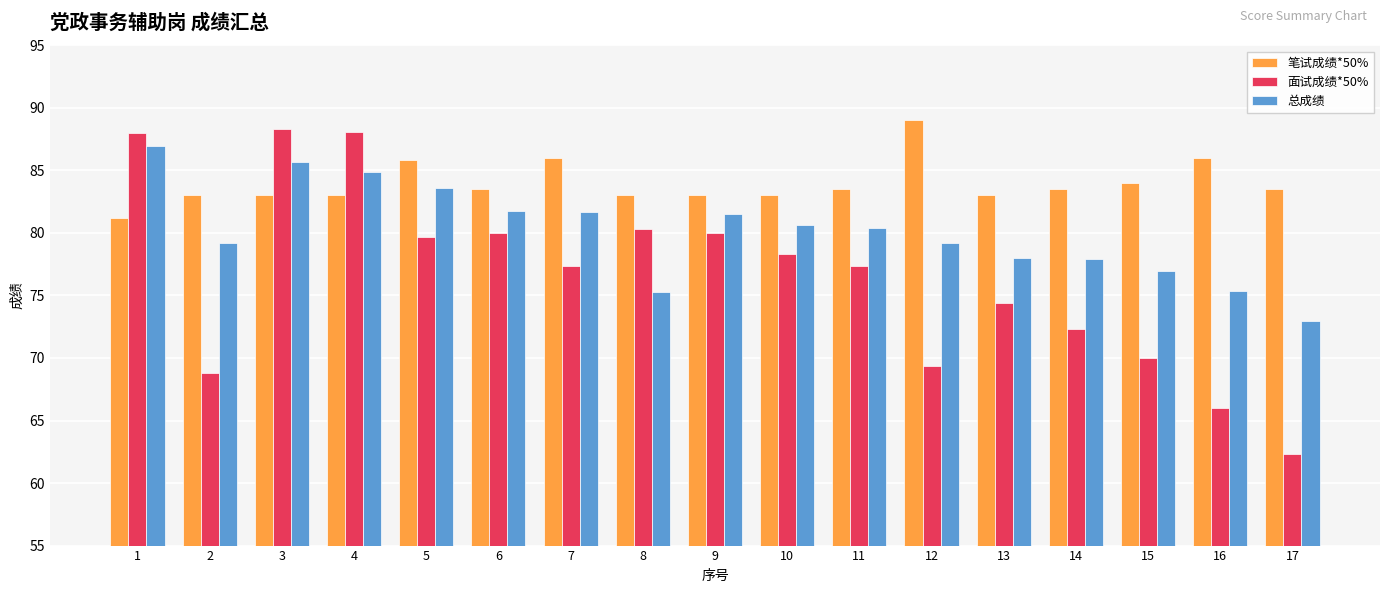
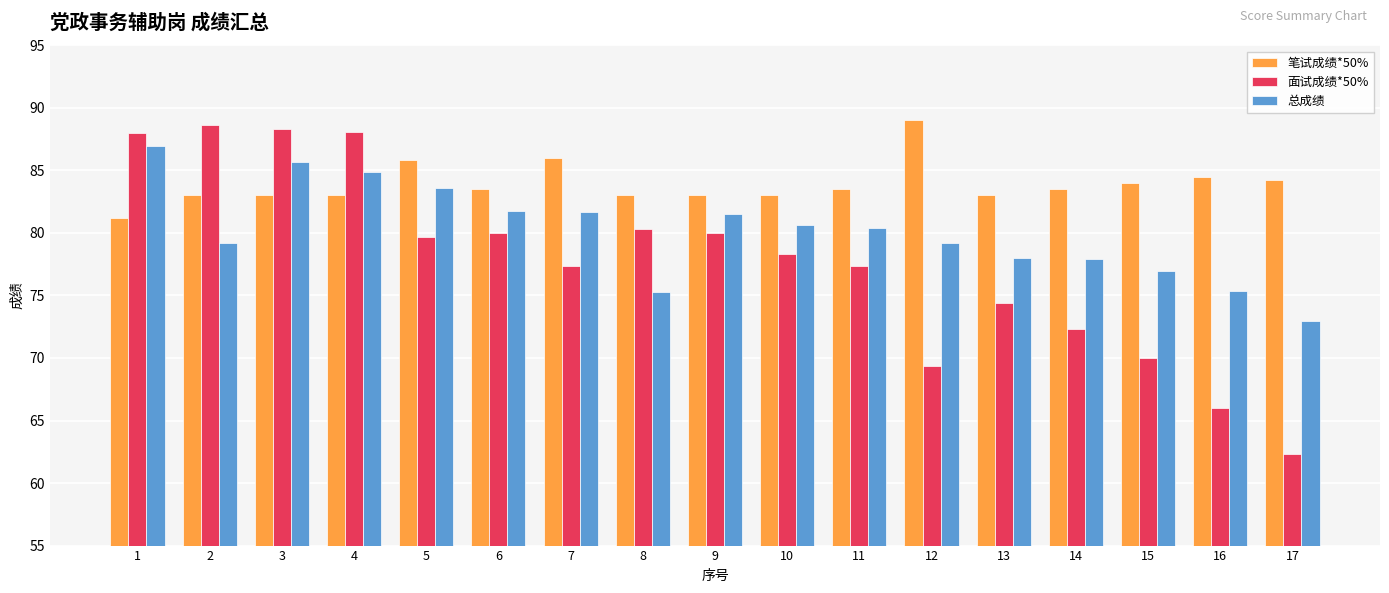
  {
    "笔试成绩*50%": {
      "1": 81.2,
      "2": 83.0,
      "3": 83.0,
      "4": 83.0,
      "5": 85.8,
      "6": 83.5,
      "7": 86.0,
      "8": 83.0,
      "9": 83.0,
      "10": 83.0,
      "11": 83.5,
      "12": 89.0,
      "13": 83.0,
      "14": 83.5,
      "15": 84.0,
-     "16": 86.0,
-     "17": 83.5
+     "16": 84.5,
+     "17": 84.2
    },
    "面试成绩*50%": {
      "1": 88.0,
-     "2": 68.8,
+     "2": 88.7,
      "3": 88.3,
      "4": 88.1,
      "5": 79.7,
      "6": 80.0,
      "7": 77.3,
      "8": 80.3,
      "9": 80.0,
      "10": 78.3,
      "11": 77.3,
      "12": 69.3,
      "13": 74.4,
      "14": 72.3,
      "15": 70.0,
      "16": 66.0,
      "17": 62.3
    },
    "总成绩": {
      "1": 87.0,
      "2": 79.2,
      "3": 85.7,
      "4": 84.8,
      "5": 83.6,
      "6": 81.8,
      "7": 81.7,
      "8": 75.3,
      "9": 81.5,
      "10": 80.7,
      "11": 80.4,
      "12": 79.2,
      "13": 78.0,
      "14": 77.9,
      "15": 77.0,
      "16": 75.3,
      "17": 72.9
    }
  }
